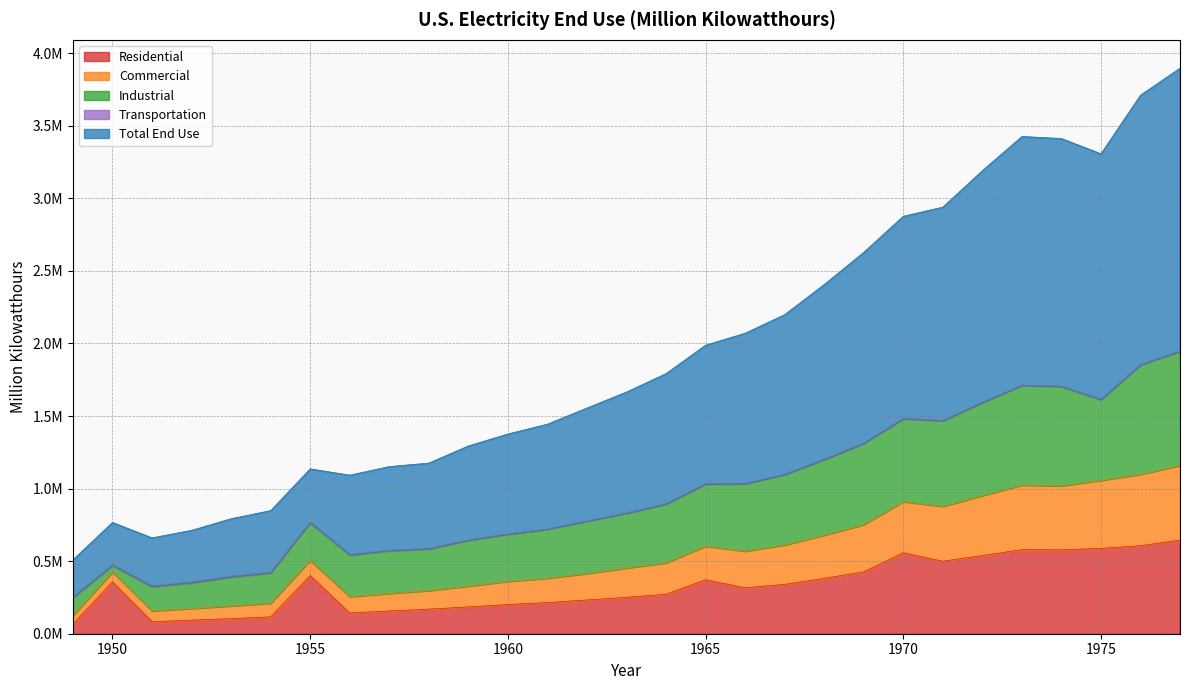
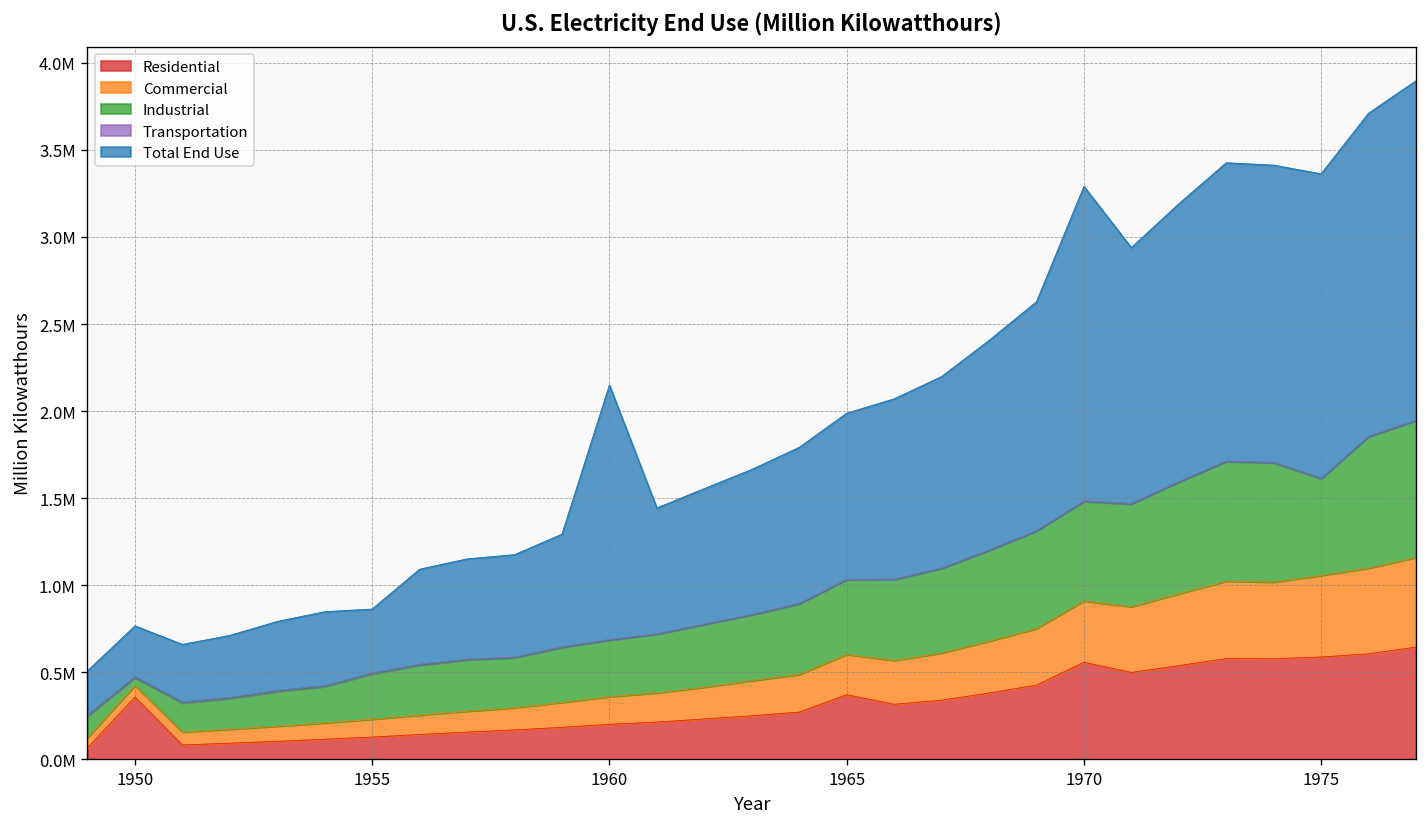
  {
    "Residential": {
      "1950": 360000,
-     "1955": 400000,
+     "1955": 130000,
      "1960": 200000,
      "1965": 370000,
      "1970": 560000,
      "1975": 590000
    },
    "Commercial": {
      "1950": 70000,
      "1955": 100000,
      "1960": 160000,
      "1965": 230000,
      "1970": 350000,
      "1975": 470000
    },
    "Total End Use": {
      "1950": 290000,
      "1955": 370000,
-     "1960": 690000,
+     "1960": 1460000,
      "1965": 950000,
-     "1970": 1390000,
-     "1975": 1690000
+     "1970": 1810000,
+     "1975": 1750000
    }
  }
